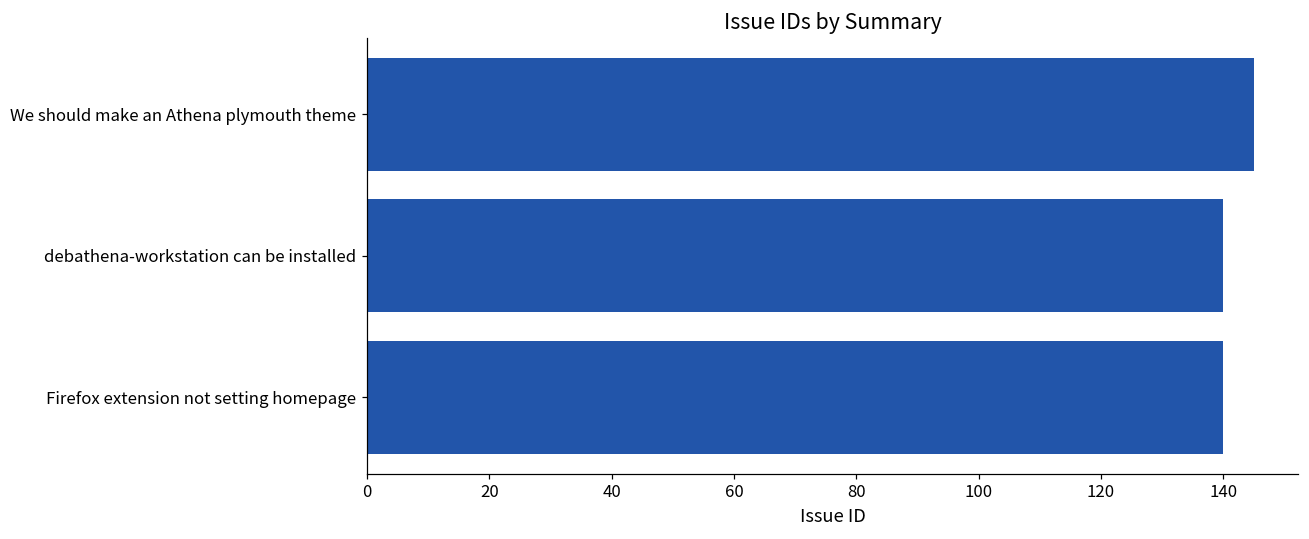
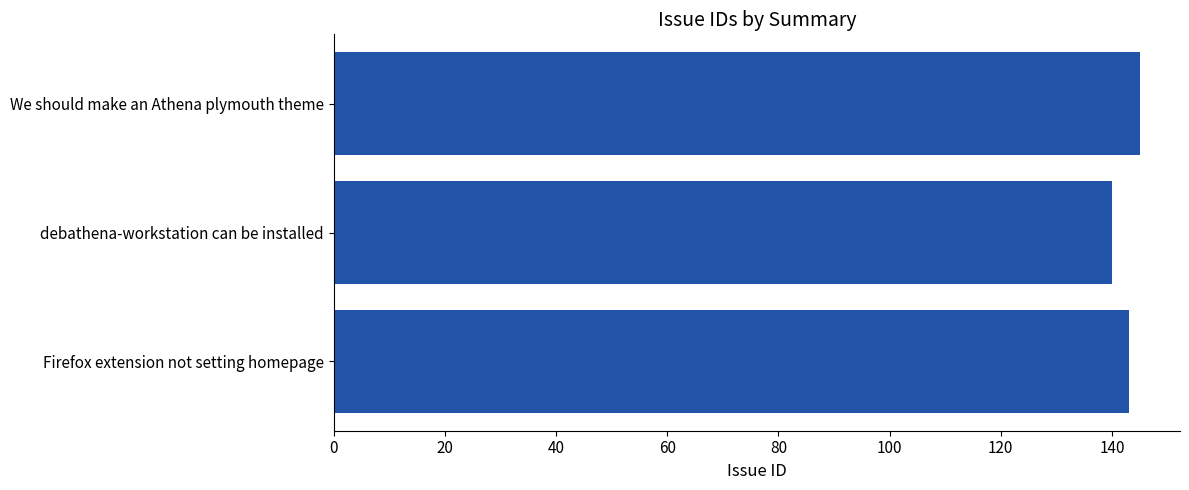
  {
    "We should make an Athena plymouth theme": 145,
    "debathena-workstation can be installed": 140,
-   "Firefox extension not setting homepage": 140
+   "Firefox extension not setting homepage": 143
  }
